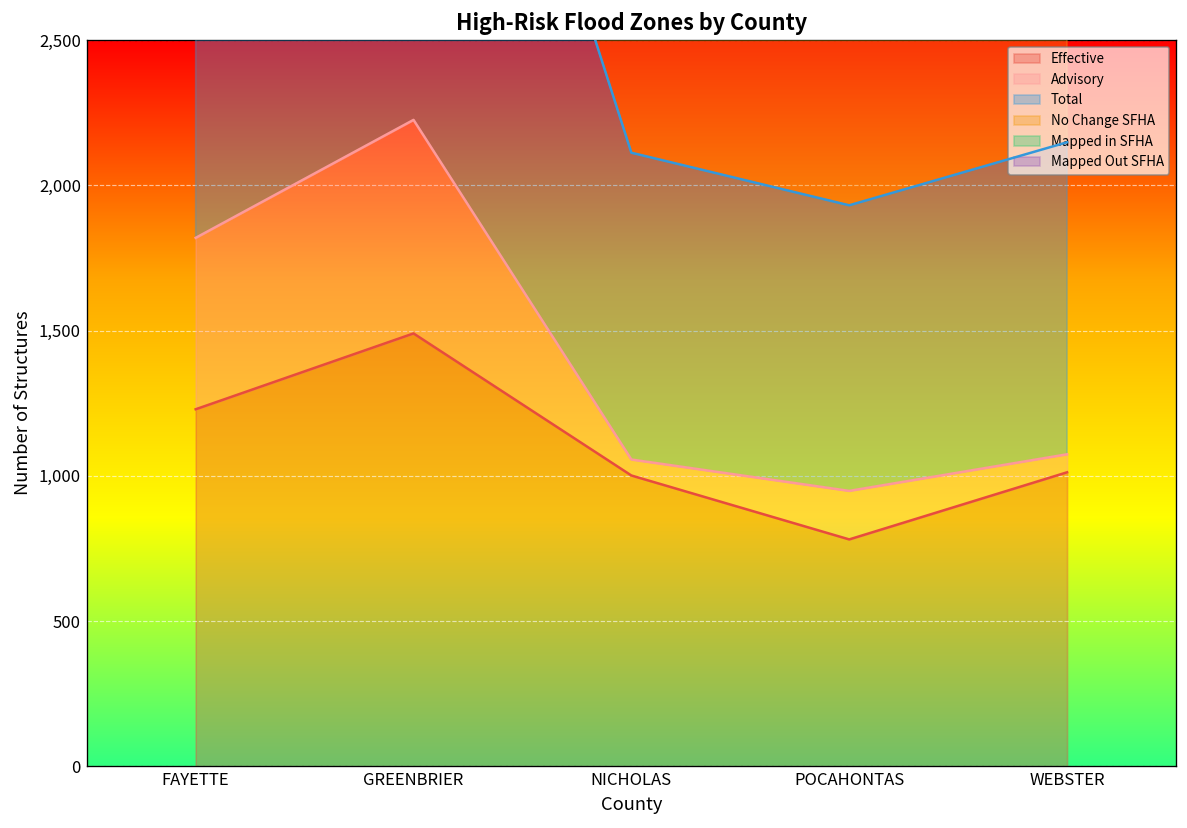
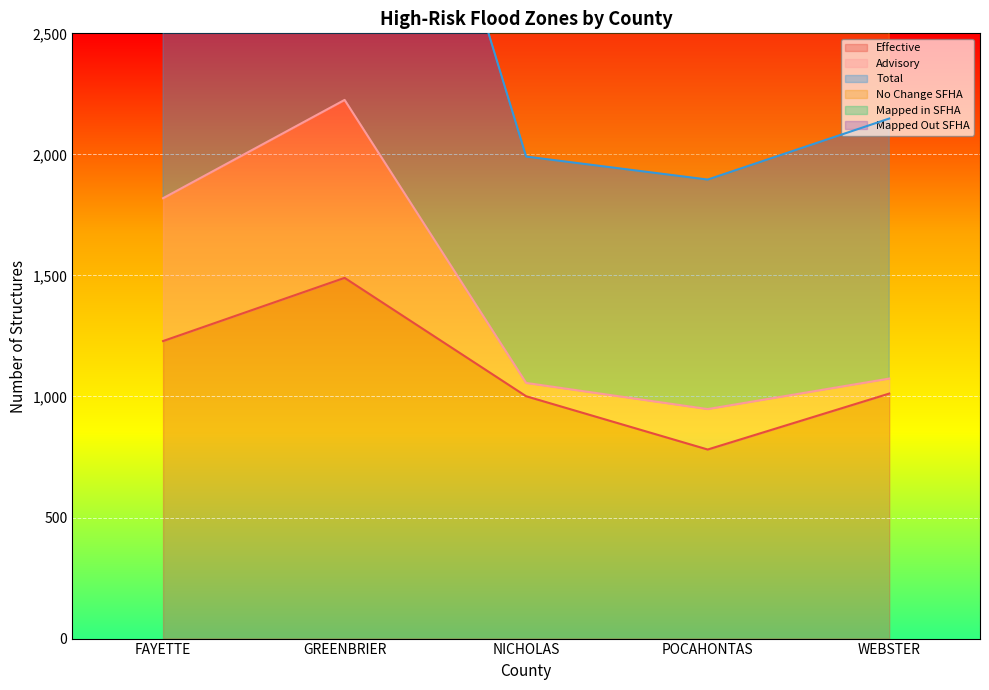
  {
    "Advisory": {
      "FAYETTE": "590",
      "GREENBRIER": "740",
      "NICHOLAS": "60",
      "POCAHONTAS": "170",
      "WEBSTER": "60"
    },
    "Total": {
-     "NICHOLAS": "1,060",
-     "POCAHONTAS": "980"
+     "NICHOLAS": "940",
+     "POCAHONTAS": "950"
    }
  }
